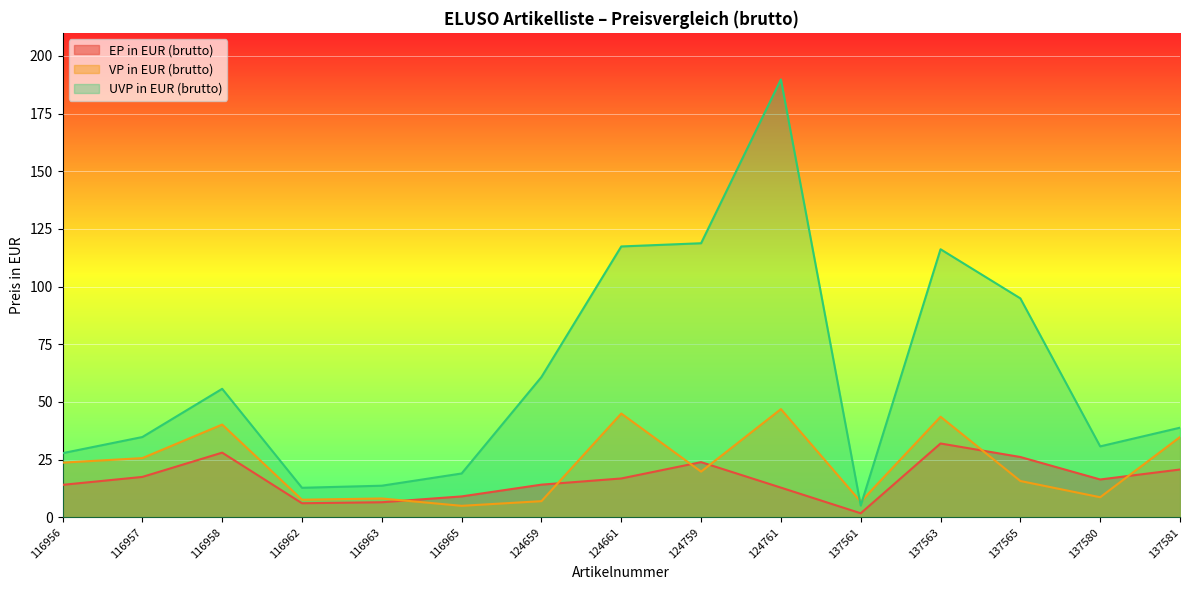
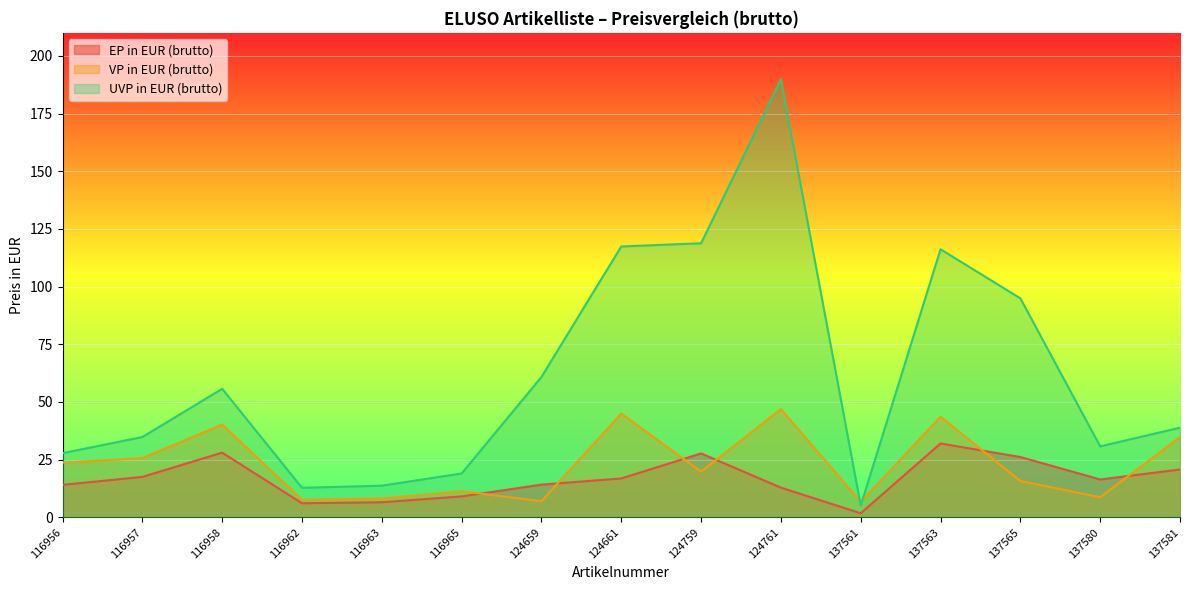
  {
    "EP in EUR (brutto)": {
      "116956": 14,
      "116957": 18,
      "116958": 28,
      "116962": 6,
      "116963": 7,
      "116965": 9,
      "124659": 14,
      "124661": 17,
-     "124759": 24,
+     "124759": 28,
      "124761": 13,
      "137561": 2,
      "137563": 32,
      "137565": 26,
      "137580": 16,
      "137581": 21
    },
    "VP in EUR (brutto)": {
      "116956": 24,
      "116957": 26,
      "116958": 40,
      "116962": 8,
      "116963": 8,
-     "116965": 5,
+     "116965": 11,
      "124659": 7,
      "124661": 45,
      "124759": 20,
      "124761": 47,
      "137561": 7,
      "137563": 44,
      "137565": 16,
      "137580": 9,
      "137581": 35
    },
    "UVP in EUR (brutto)": {
      "116956": 28,
      "116957": 35,
      "116958": 56,
      "116962": 13,
      "116963": 14,
      "116965": 19,
      "124659": 61,
      "124661": 117,
      "124759": 119,
      "124761": 190,
      "137561": 5,
      "137563": 116,
      "137565": 95,
      "137580": 31,
      "137581": 39
    }
  }
